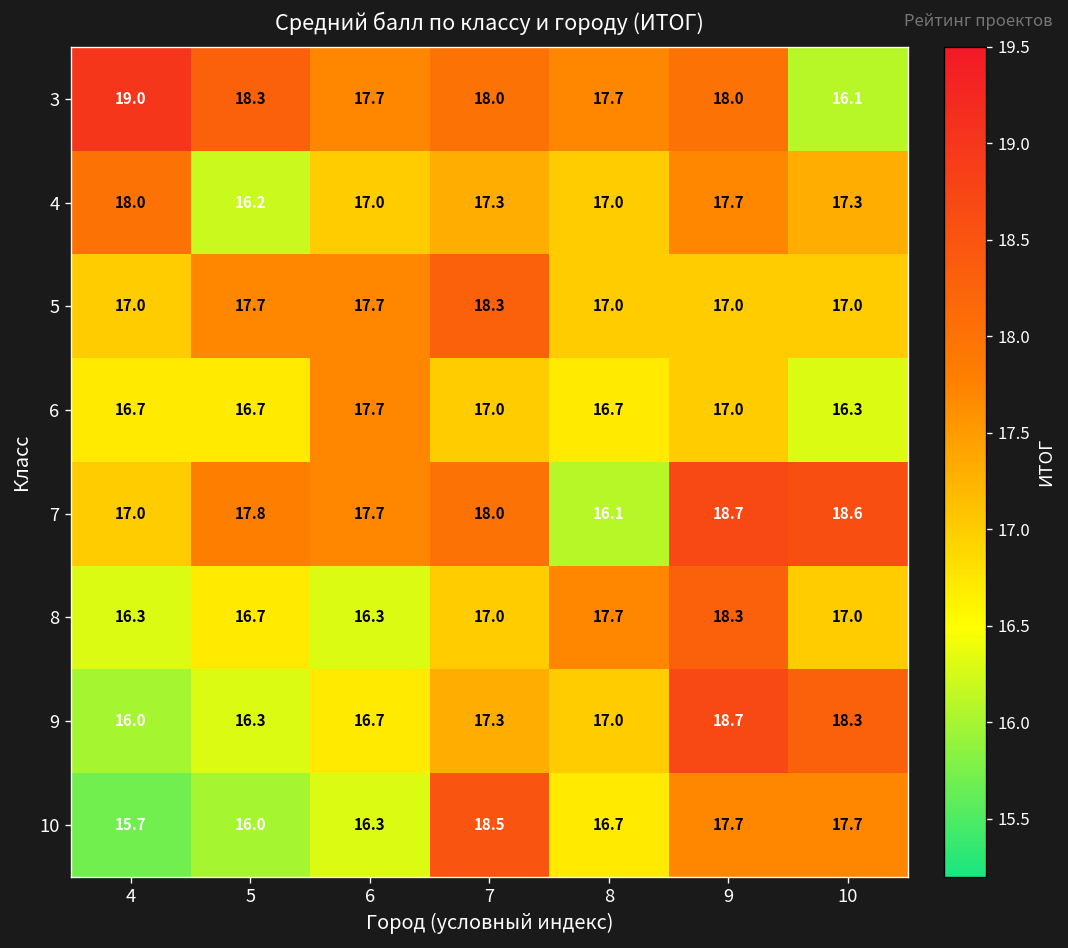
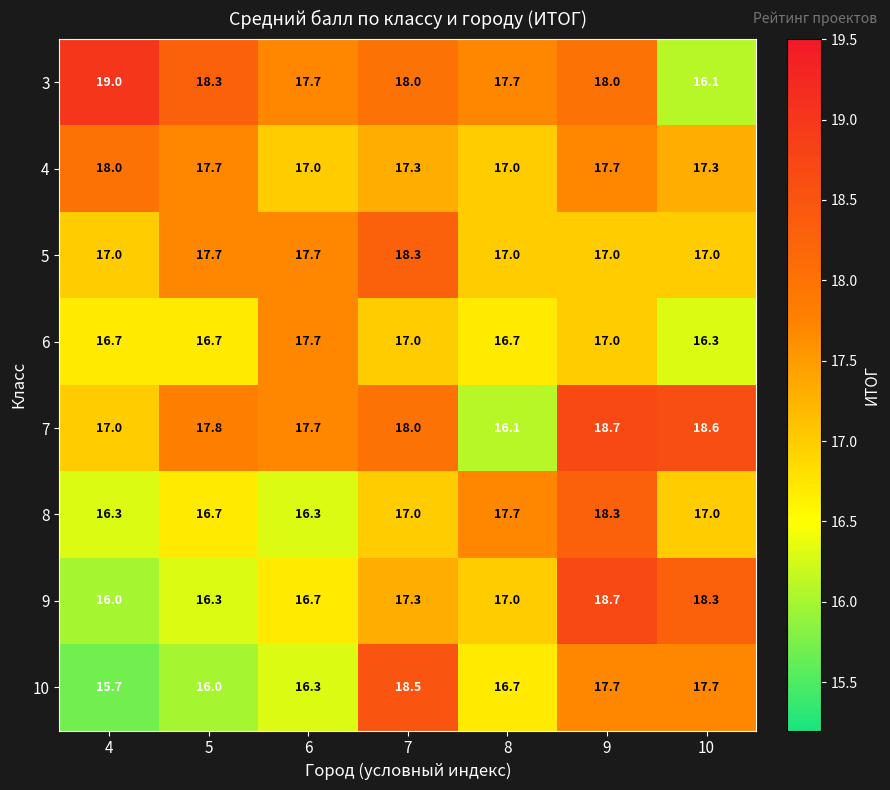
  {
    "3": {
      "4": 19.0,
      "5": 18.3,
      "6": 17.7,
      "7": 18.0,
      "8": 17.7,
      "9": 18.0,
      "10": 16.1
    },
    "4": {
      "4": 18.0,
-     "5": 16.2,
+     "5": 17.7,
      "6": 17.0,
      "7": 17.3,
      "8": 17.0,
      "9": 17.7,
      "10": 17.3
    },
    "5": {
      "4": 17.0,
      "5": 17.7,
      "6": 17.7,
      "7": 18.3,
      "8": 17.0,
      "9": 17.0,
      "10": 17.0
    },
    "6": {
      "4": 16.7,
      "5": 16.7,
      "6": 17.7,
      "7": 17.0,
      "8": 16.7,
      "9": 17.0,
      "10": 16.3
    },
    "7": {
      "4": 17.0,
      "5": 17.8,
      "6": 17.7,
      "7": 18.0,
      "8": 16.1,
      "9": 18.7,
      "10": 18.6
    },
    "8": {
      "4": 16.3,
      "5": 16.7,
      "6": 16.3,
      "7": 17.0,
      "8": 17.7,
      "9": 18.3,
      "10": 17.0
    },
    "9": {
      "4": 16.0,
      "5": 16.3,
      "6": 16.7,
      "7": 17.3,
      "8": 17.0,
      "9": 18.7,
      "10": 18.3
    },
    "10": {
      "4": 15.7,
      "5": 16.0,
      "6": 16.3,
      "7": 18.5,
      "8": 16.7,
      "9": 17.7,
      "10": 17.7
    }
  }
